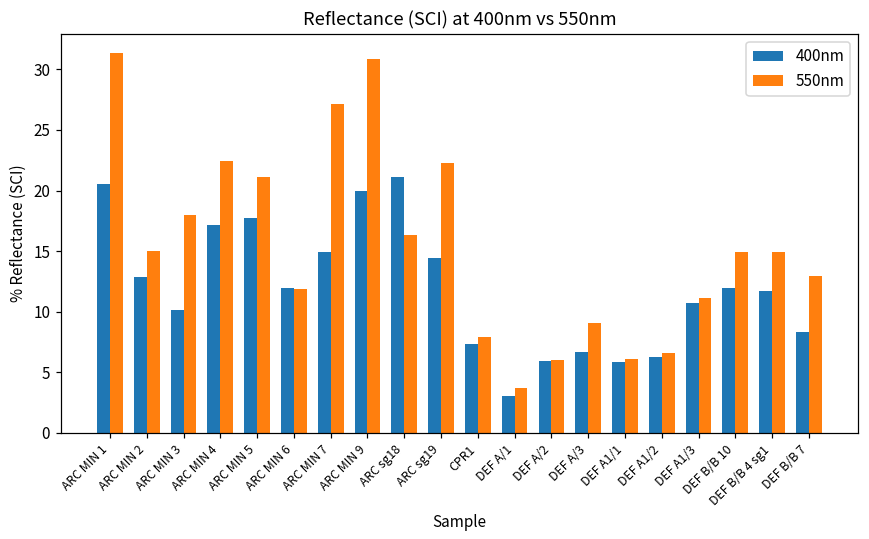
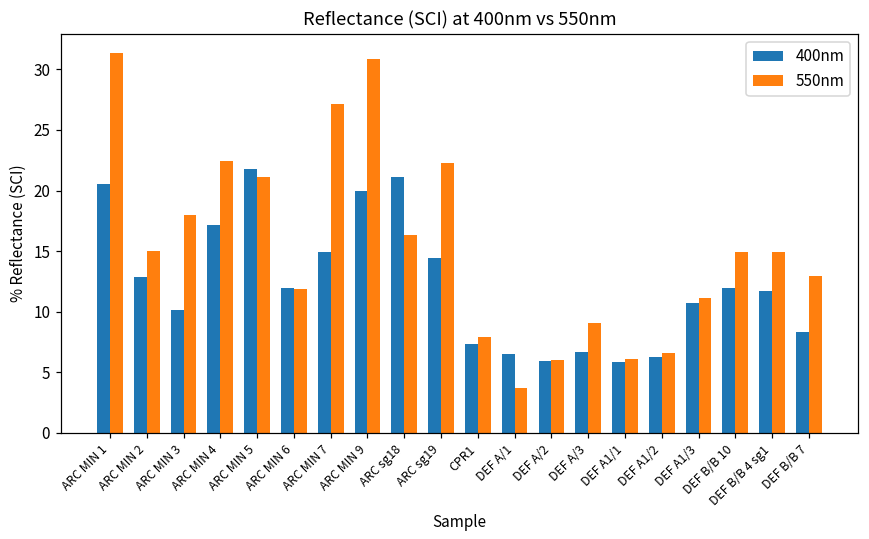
  {
    "400nm": {
      "ARC MIN 1": 20.6,
      "ARC MIN 2": 12.9,
      "ARC MIN 3": 10.2,
      "ARC MIN 4": 17.1,
-     "ARC MIN 5": 17.7,
+     "ARC MIN 5": 21.8,
      "ARC MIN 6": 11.9,
      "ARC MIN 7": 14.9,
      "ARC MIN 9": 20.0,
      "ARC sg18": 21.1,
      "ARC sg19": 14.4,
      "CPR1": 7.3,
-     "DEF A/1": 3.1,
+     "DEF A/1": 6.5,
      "DEF A/2": 5.9,
      "DEF A/3": 6.6,
      "DEF A1/1": 5.8,
      "DEF A1/2": 6.2,
      "DEF A1/3": 10.7,
      "DEF B/B 10": 11.9,
      "DEF B/B 4 sg1": 11.7,
      "DEF B/B 7": 8.3
    },
    "550nm": {
      "ARC MIN 1": 31.3,
      "ARC MIN 2": 15.0,
      "ARC MIN 3": 18.0,
      "ARC MIN 4": 22.4,
      "ARC MIN 5": 21.2,
      "ARC MIN 6": 11.8,
      "ARC MIN 7": 27.1,
      "ARC MIN 9": 30.9,
      "ARC sg18": 16.3,
      "ARC sg19": 22.3,
      "CPR1": 7.9,
      "DEF A/1": 3.7,
      "DEF A/2": 6.0,
      "DEF A/3": 9.0,
      "DEF A1/1": 6.1,
      "DEF A1/2": 6.5,
      "DEF A1/3": 11.2,
      "DEF B/B 10": 15.0,
      "DEF B/B 4 sg1": 14.9,
      "DEF B/B 7": 12.9
    }
  }
